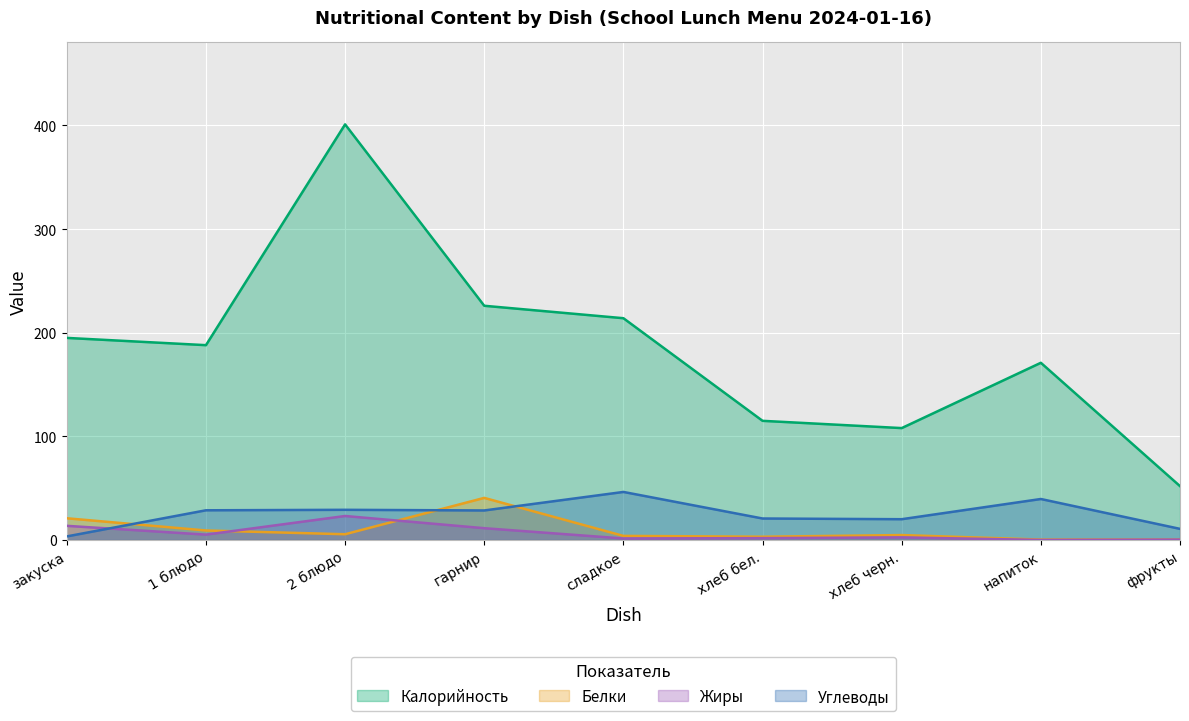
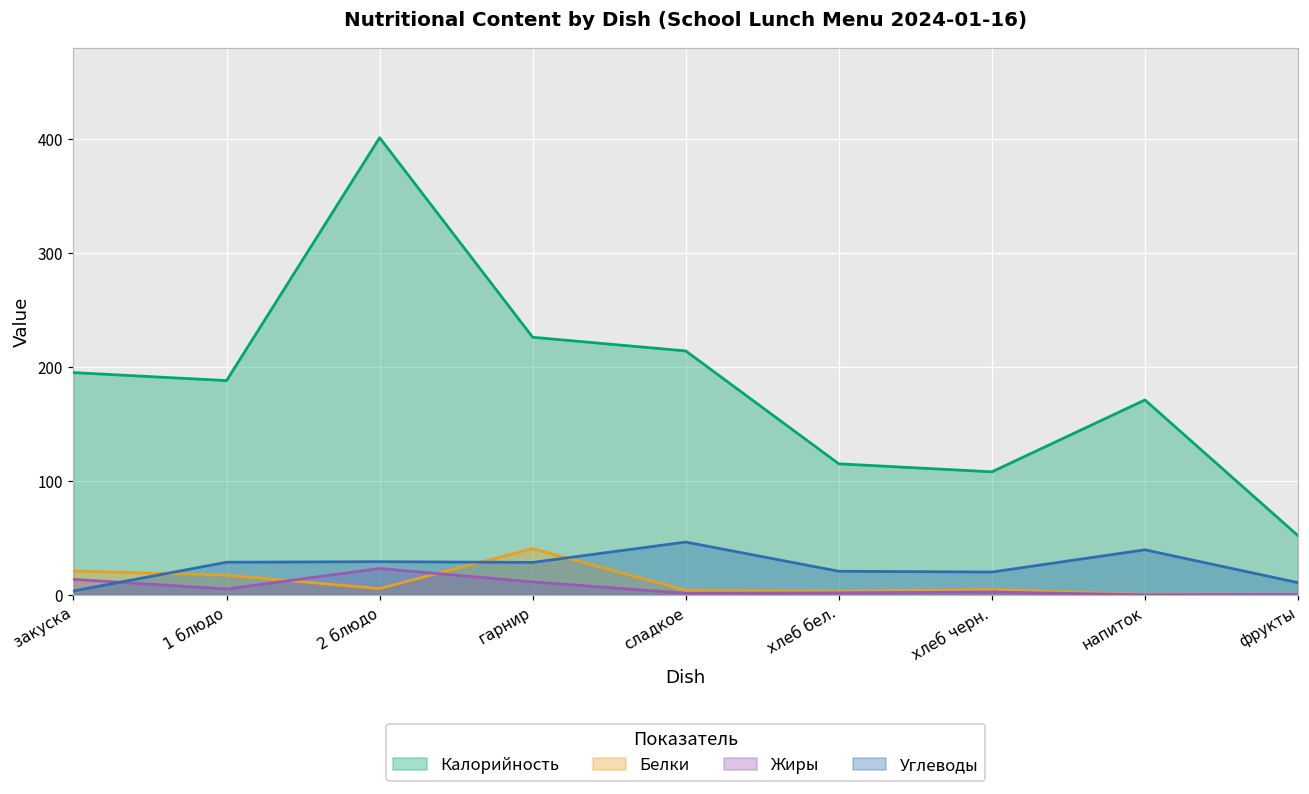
  {
    "Белки": {
      "закуска": 21,
-     "1 блюдо": 9,
+     "1 блюдо": 17,
      "2 блюдо": 6,
      "гарнир": 41
    }
  }
